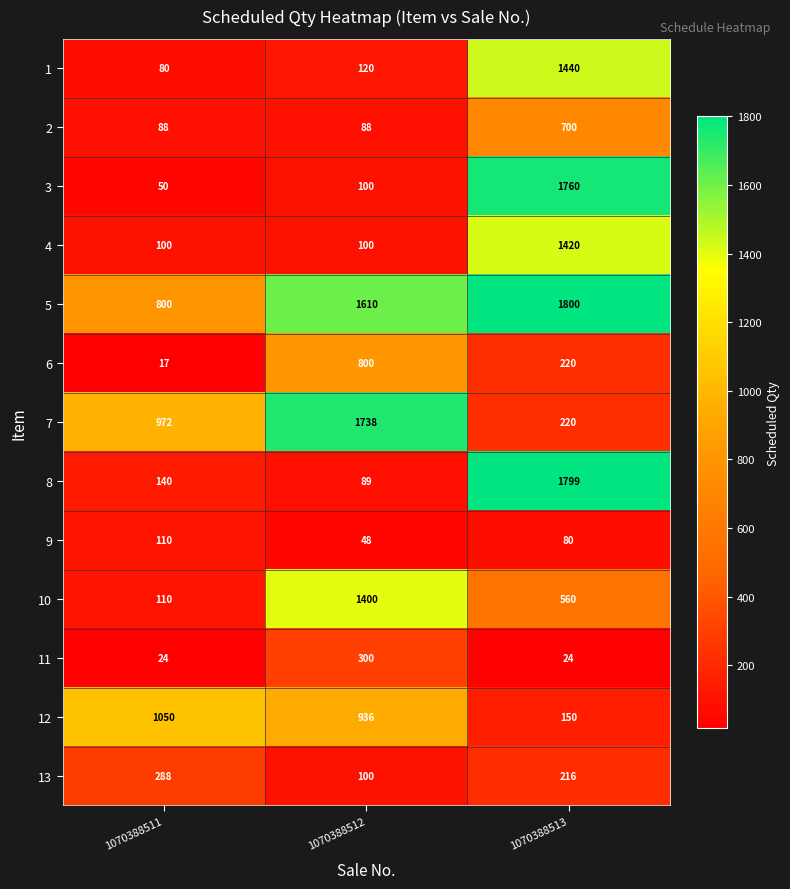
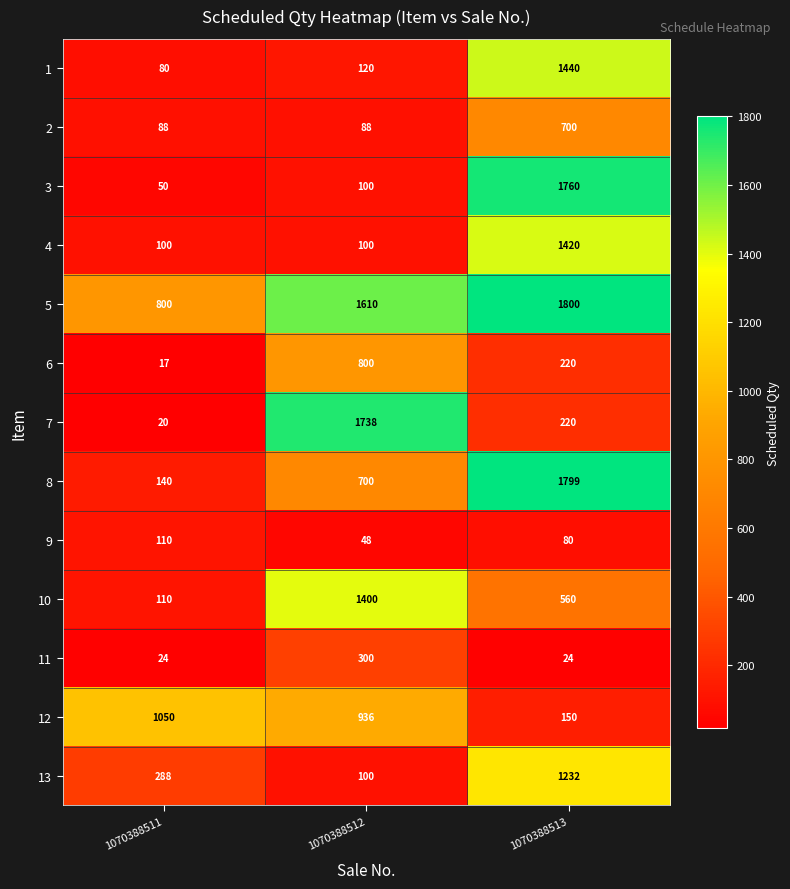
  {
    "1": {
      "1070388511": 80,
      "1070388512": 120,
      "1070388513": 1440
    },
    "2": {
      "1070388511": 88,
      "1070388512": 88,
      "1070388513": 700
    },
    "3": {
      "1070388511": 50,
      "1070388512": 100,
      "1070388513": 1760
    },
    "4": {
      "1070388511": 100,
      "1070388512": 100,
      "1070388513": 1420
    },
    "5": {
      "1070388511": 800,
      "1070388512": 1610,
      "1070388513": 1800
    },
    "6": {
      "1070388511": 17,
      "1070388512": 800,
      "1070388513": 220
    },
    "7": {
-     "1070388511": 972,
+     "1070388511": 20,
      "1070388512": 1738,
      "1070388513": 220
    },
    "8": {
      "1070388511": 140,
-     "1070388512": 89,
+     "1070388512": 700,
      "1070388513": 1799
    },
    "9": {
      "1070388511": 110,
      "1070388512": 48,
      "1070388513": 80
    },
    "10": {
      "1070388511": 110,
      "1070388512": 1400,
      "1070388513": 560
    },
    "11": {
      "1070388511": 24,
      "1070388512": 300,
      "1070388513": 24
    },
    "12": {
      "1070388511": 1050,
      "1070388512": 936,
      "1070388513": 150
    },
    "13": {
      "1070388511": 288,
      "1070388512": 100,
-     "1070388513": 216
+     "1070388513": 1232
    }
  }
